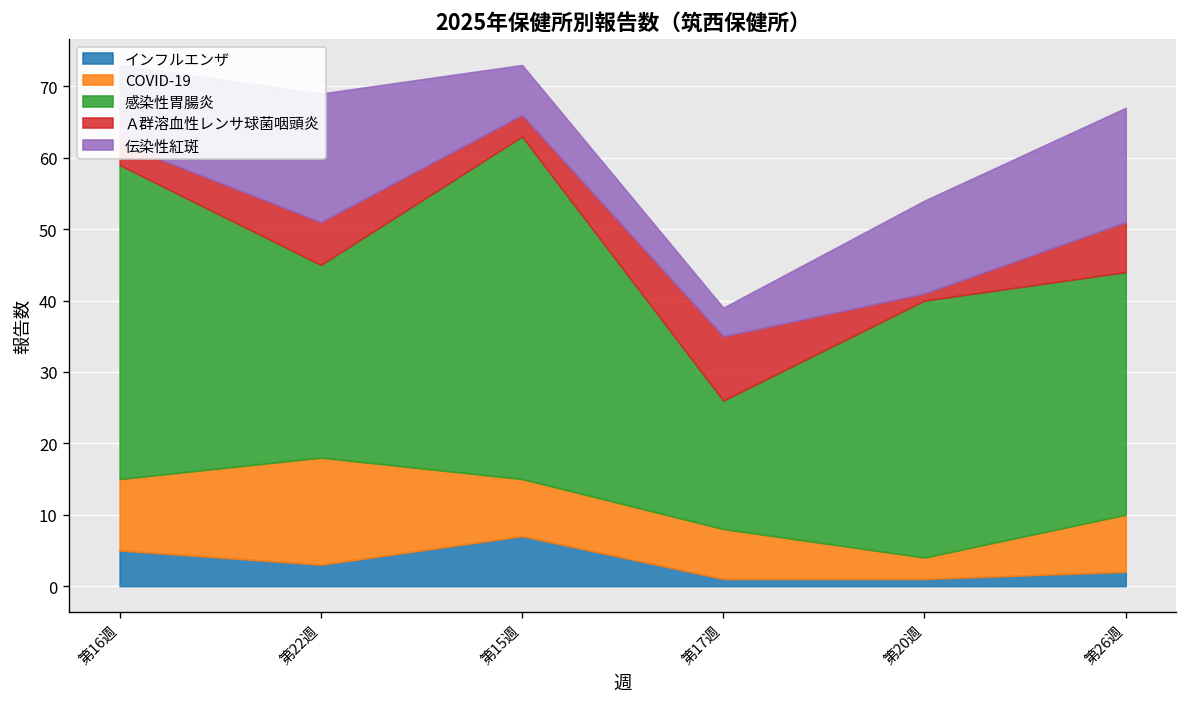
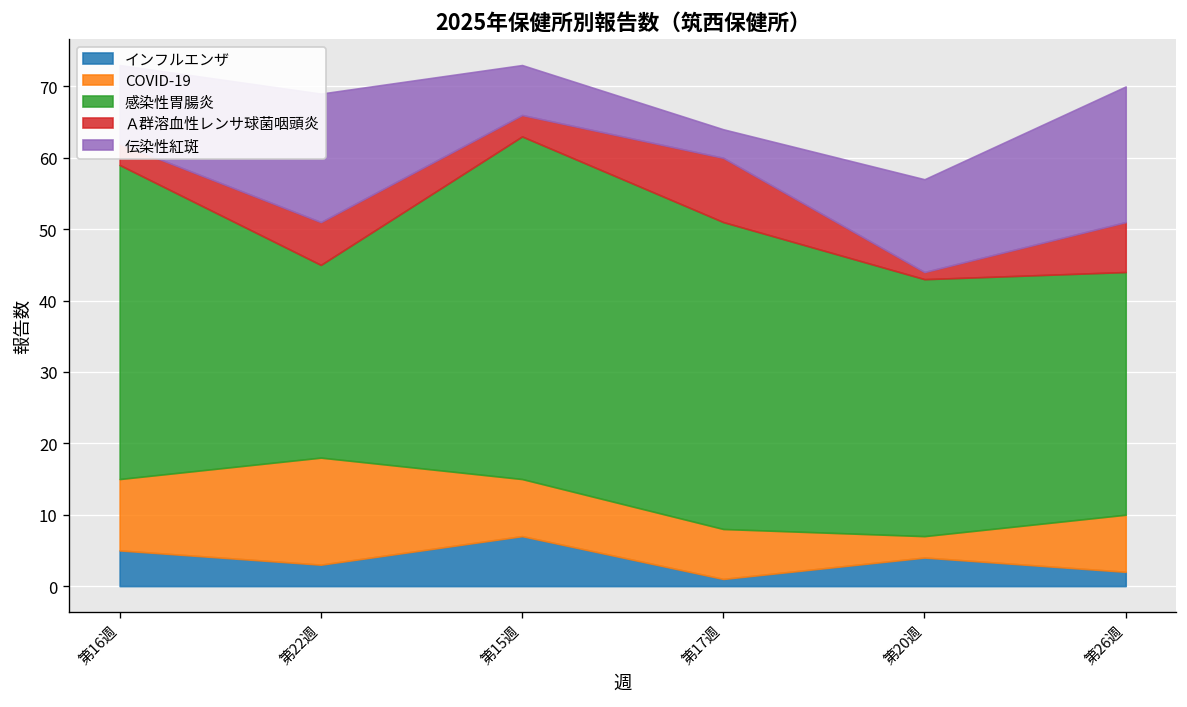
  {
    "インフルエンザ": {
      "第16週": 5,
      "第22週": 3,
      "第15週": 7,
      "第17週": 1,
-     "第20週": 1,
+     "第20週": 4,
      "第26週": 2
    },
    "感染性胃腸炎": {
      "第22週": 27,
      "第15週": 48,
-     "第17週": 18,
+     "第17週": 43,
      "第20週": 36,
      "第26週": 34
    },
    "Ａ群溶血性レンサ球菌咽頭炎": {
      "第22週": 6,
      "第15週": 3,
      "第17週": 9,
      "第20週": 1,
      "第26週": 7
    },
    "伝染性紅斑": {
      "第15週": 7,
      "第17週": 4,
      "第20週": 13,
-     "第26週": 16
+     "第26週": 19
    }
  }
